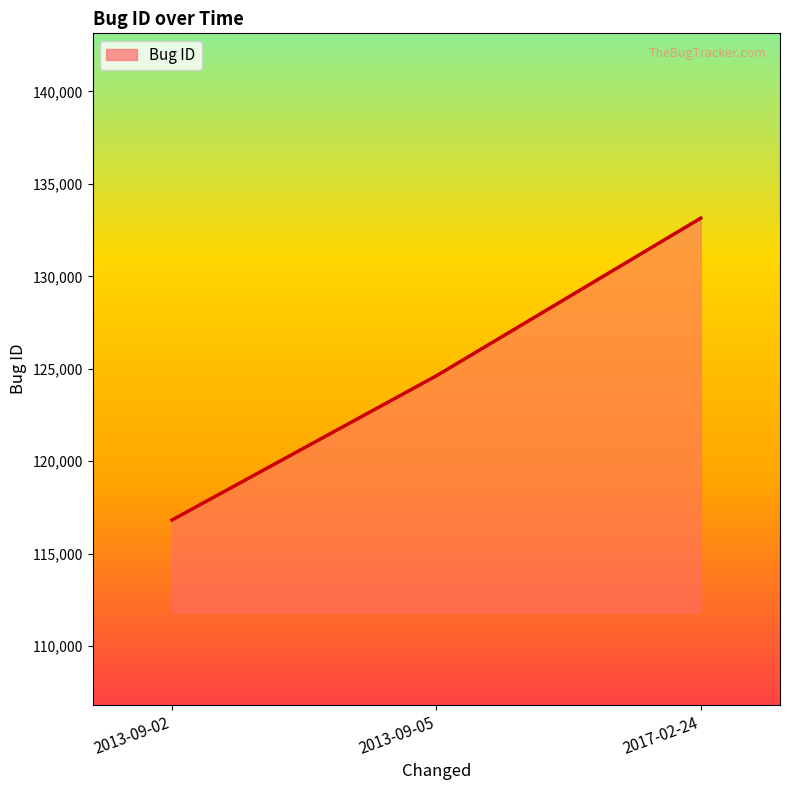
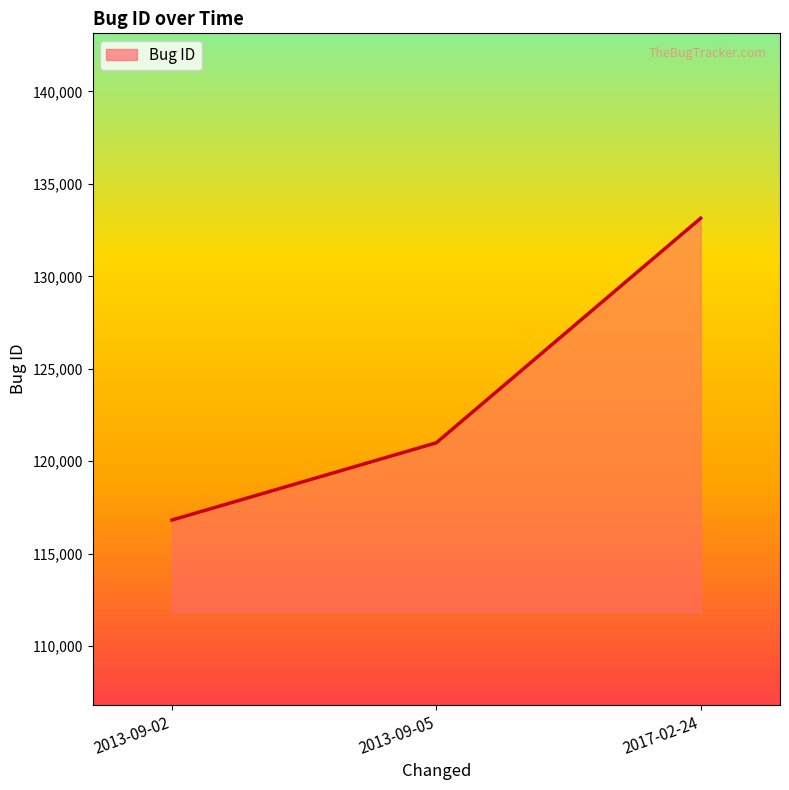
  {
    "2013-09-02": "116,800",
-   "2013-09-05": "124,600",
+   "2013-09-05": "121,000",
    "2017-02-24": "133,100"
  }
